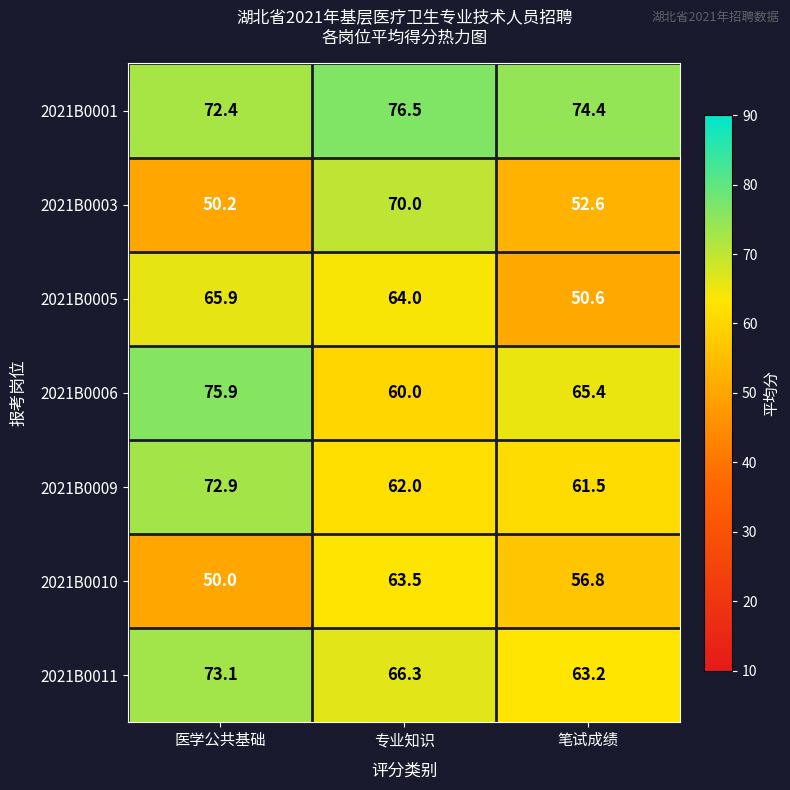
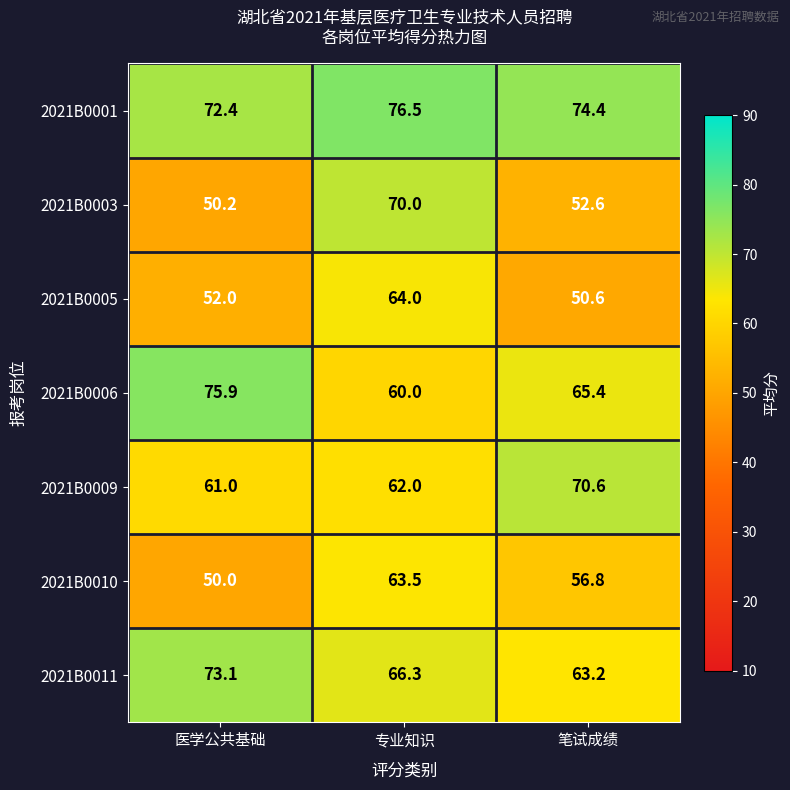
  {
    "2021B0001": {
      "医学公共基础": 72.4,
      "专业知识": 76.5,
      "笔试成绩": 74.4
    },
    "2021B0003": {
      "医学公共基础": 50.2,
      "专业知识": 70.0,
      "笔试成绩": 52.6
    },
    "2021B0005": {
-     "医学公共基础": 65.9,
+     "医学公共基础": 52.0,
      "专业知识": 64.0,
      "笔试成绩": 50.6
    },
    "2021B0006": {
      "医学公共基础": 75.9,
      "专业知识": 60.0,
      "笔试成绩": 65.4
    },
    "2021B0009": {
-     "医学公共基础": 72.9,
+     "医学公共基础": 61.0,
      "专业知识": 62.0,
-     "笔试成绩": 61.5
+     "笔试成绩": 70.6
    },
    "2021B0010": {
      "医学公共基础": 50.0,
      "专业知识": 63.5,
      "笔试成绩": 56.8
    },
    "2021B0011": {
      "医学公共基础": 73.1,
      "专业知识": 66.3,
      "笔试成绩": 63.2
    }
  }
